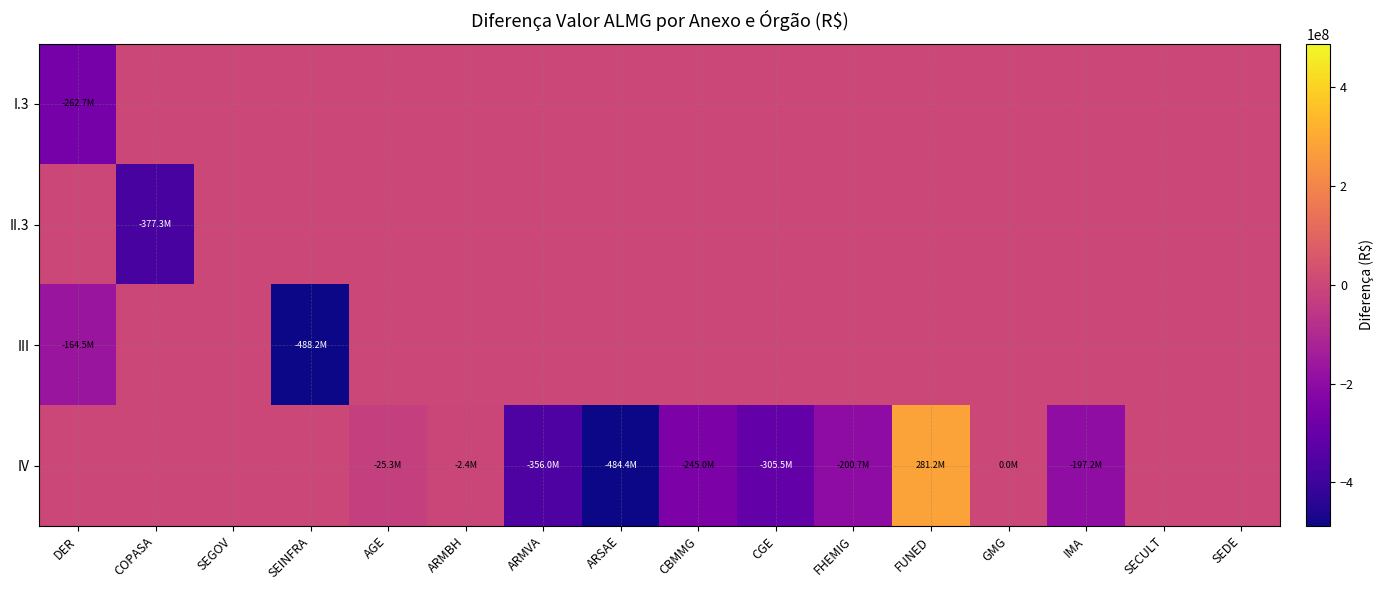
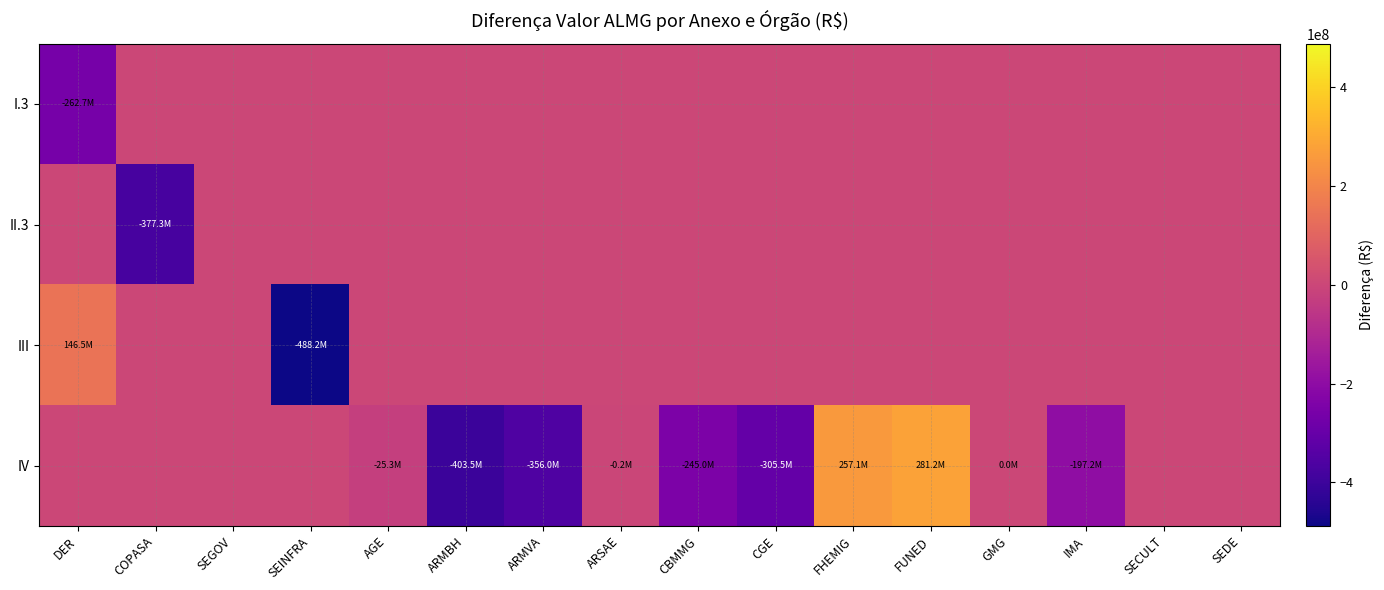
  {
    "I.3": {
      "DER": "-262.7M"
    },
    "II.3": {
      "COPASA": "-377.3M"
    },
    "III": {
-     "DER": "-164.5M",
+     "DER": "146.5M",
      "SEINFRA": "-488.2M"
    },
    "IV": {
      "AGE": "-25.3M",
-     "ARMBH": "-2.4M",
+     "ARMBH": "-403.5M",
      "ARMVA": "-356.0M",
-     "ARSAE": "-484.4M",
+     "ARSAE": "-0.2M",
      "CBMMG": "-245.0M",
      "CGE": "-305.5M",
-     "FHEMIG": "-200.7M",
+     "FHEMIG": "257.1M",
      "FUNED": "281.2M",
      "GMG": "0.0M",
      "IMA": "-197.2M"
    }
  }
